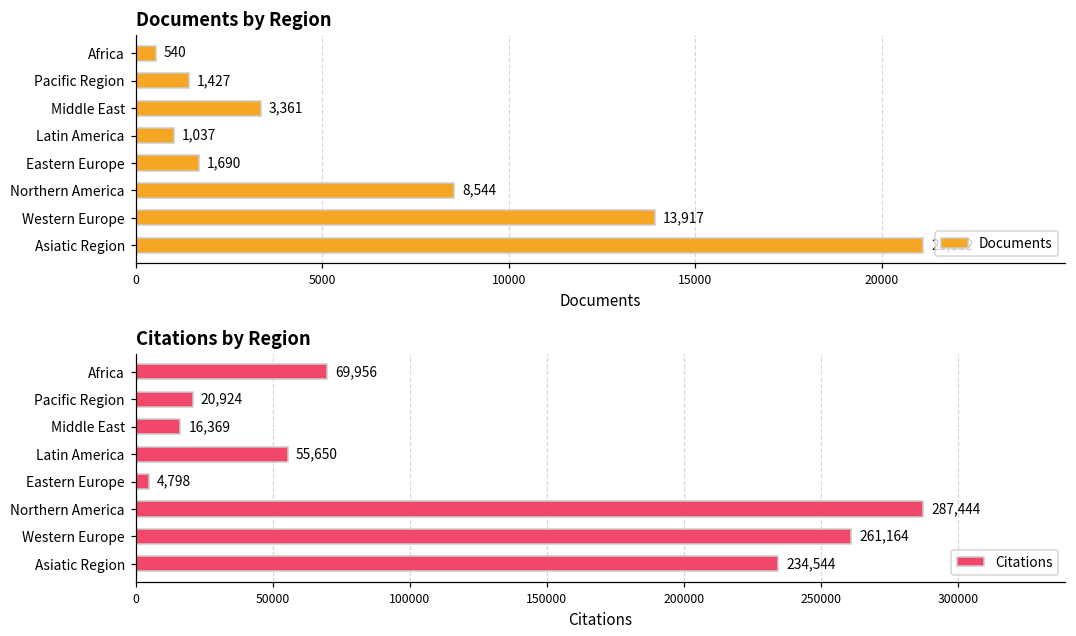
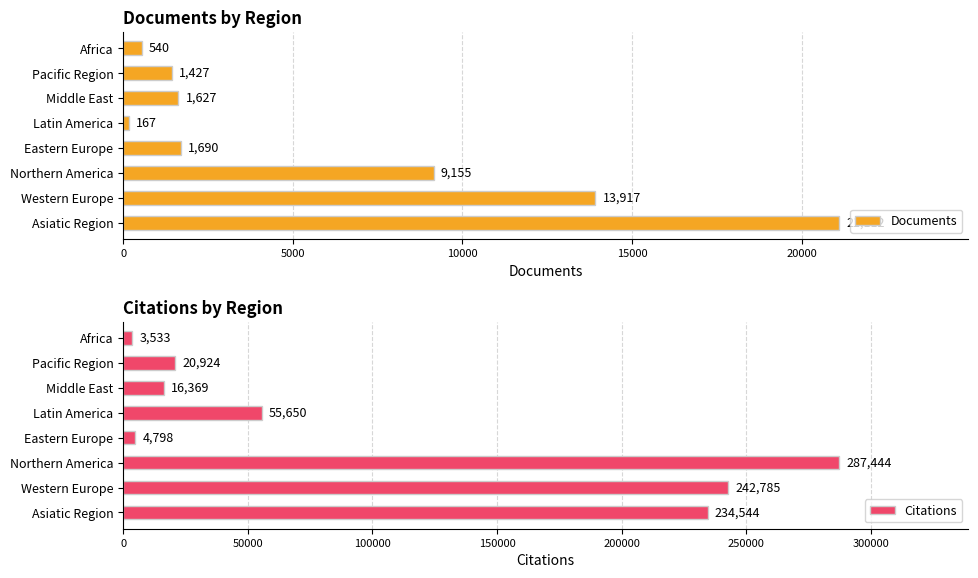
  {
    "Documents by Region": {
      "Africa": "540",
      "Pacific Region": "1,427",
-     "Middle East": "3,361",
-     "Latin America": "1,037",
+     "Middle East": "1,627",
+     "Latin America": "167",
      "Eastern Europe": "1,690",
-     "Northern America": "8,544",
+     "Northern America": "9,155",
      "Western Europe": "13,917"
    },
    "Citations by Region": {
-     "Africa": "69,956",
+     "Africa": "3,533",
      "Pacific Region": "20,924",
      "Middle East": "16,369",
      "Latin America": "55,650",
      "Eastern Europe": "4,798",
      "Northern America": "287,444",
-     "Western Europe": "261,164",
+     "Western Europe": "242,785",
      "Asiatic Region": "234,544"
    }
  }
